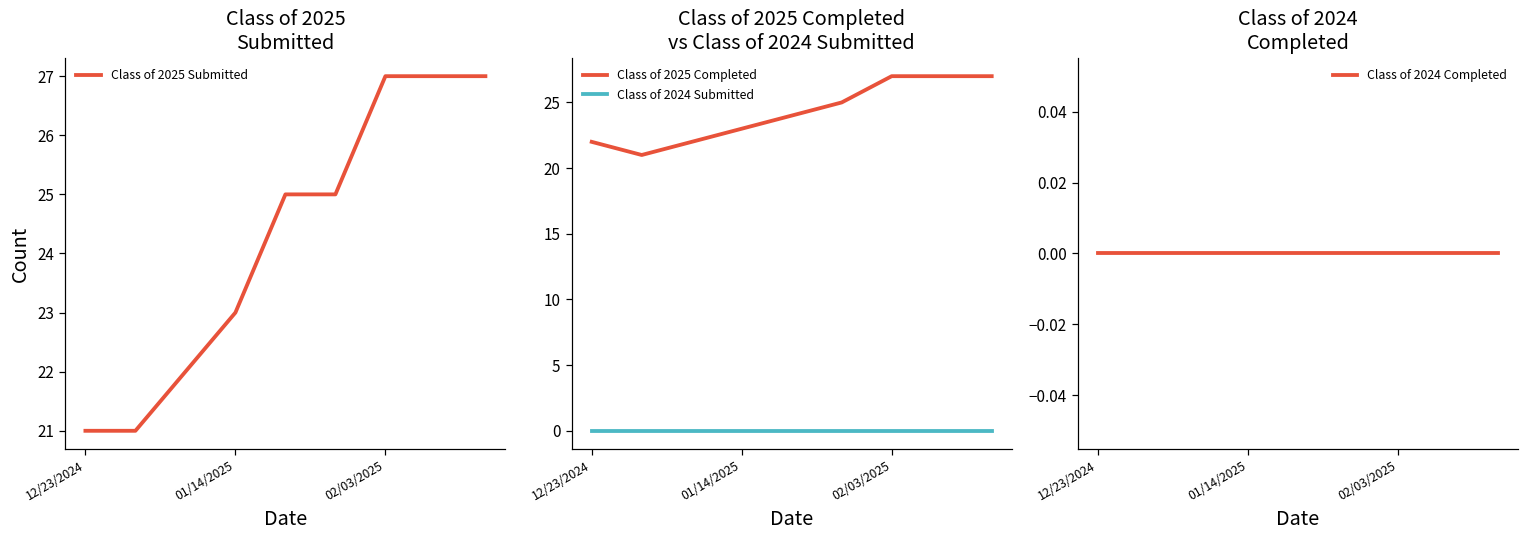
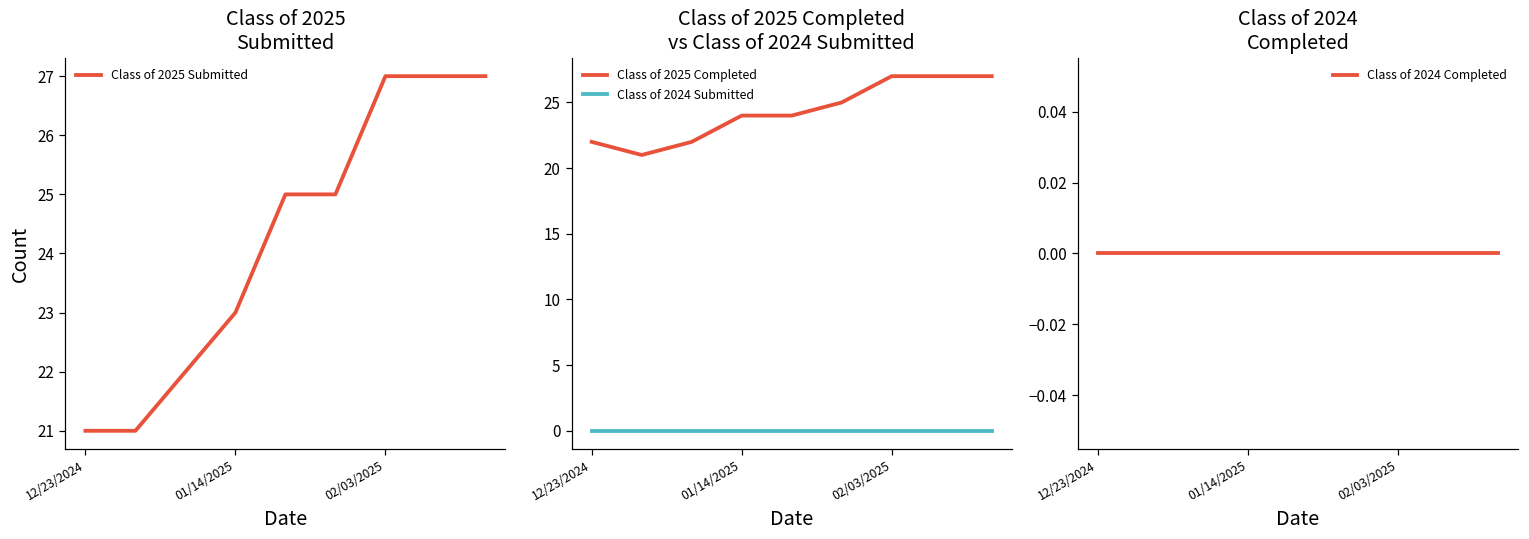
  {
    "Class of 2025 Submitted": {
      "12/23/2024": 21.0,
      "01/14/2025": 23.0,
      "02/03/2025": 27.0
    },
    "Class of 2025 Completed vs Class of 2024 Submitted": {
      "Class of 2025 Completed": {
        "12/23/2024": 22,
-       "01/14/2025": 23,
+       "01/14/2025": 24,
        "02/03/2025": 27
      },
      "Class of 2024 Submitted": {
        "12/23/2024": 0,
        "01/14/2025": 0,
        "02/03/2025": 0
      }
    },
    "Class of 2024 Completed": {
      "12/23/2024": 0.000,
      "01/14/2025": 0.000,
      "02/03/2025": 0.000
    }
  }
